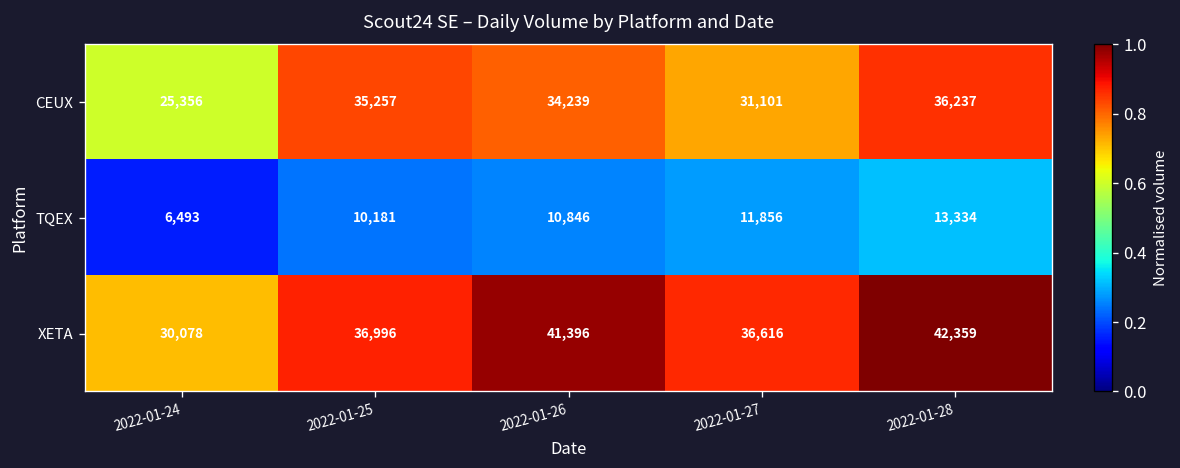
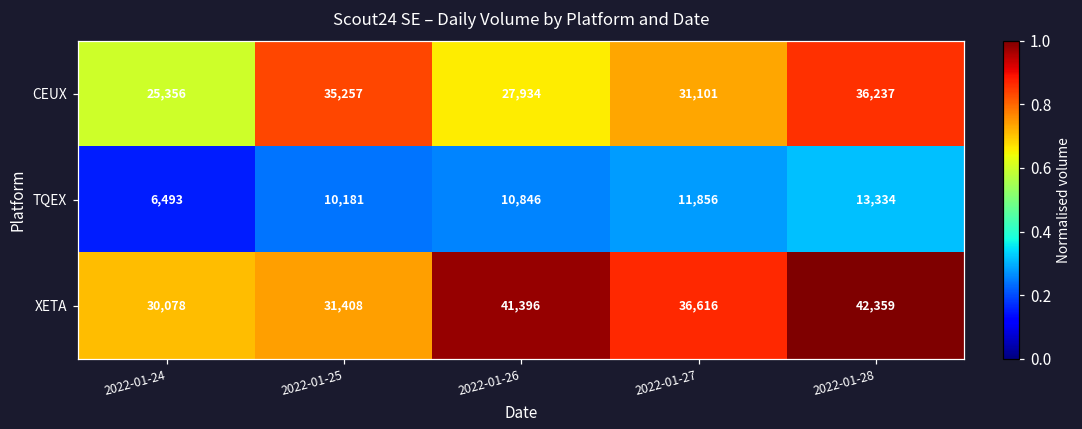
  {
    "CEUX": {
      "2022-01-24": "25,356",
      "2022-01-25": "35,257",
-     "2022-01-26": "34,239",
+     "2022-01-26": "27,934",
      "2022-01-27": "31,101",
      "2022-01-28": "36,237"
    },
    "TQEX": {
      "2022-01-24": "6,493",
      "2022-01-25": "10,181",
      "2022-01-26": "10,846",
      "2022-01-27": "11,856",
      "2022-01-28": "13,334"
    },
    "XETA": {
      "2022-01-24": "30,078",
-     "2022-01-25": "36,996",
+     "2022-01-25": "31,408",
      "2022-01-26": "41,396",
      "2022-01-27": "36,616",
      "2022-01-28": "42,359"
    }
  }
